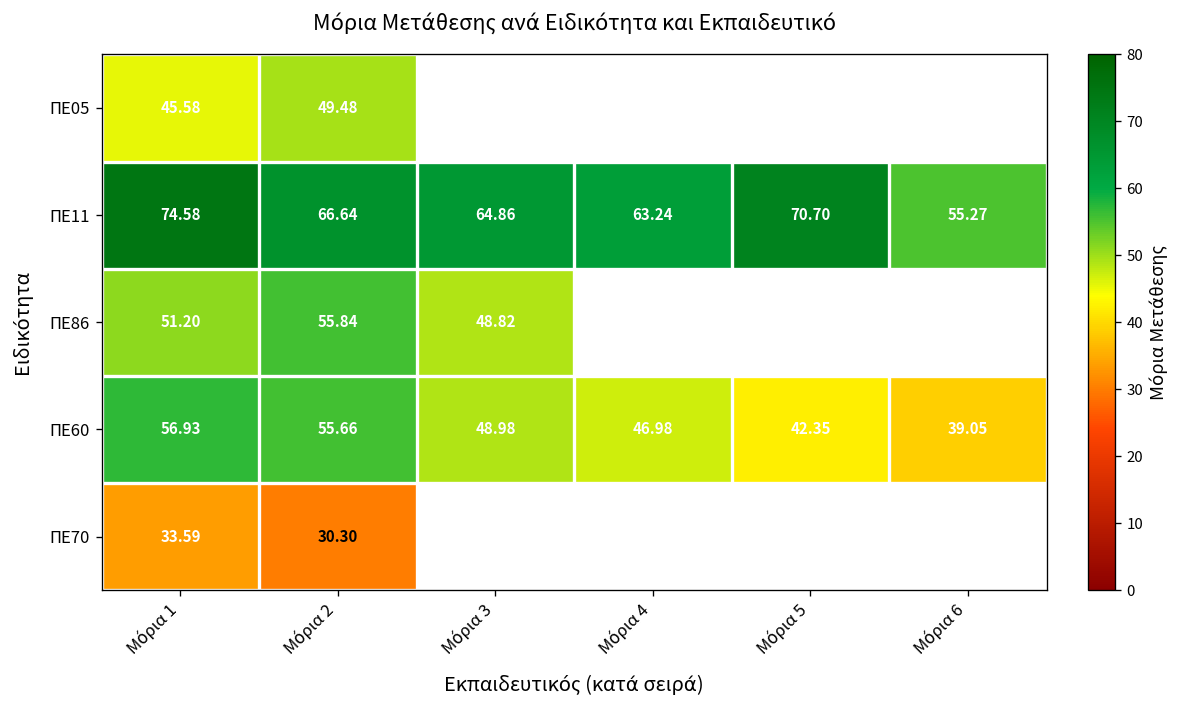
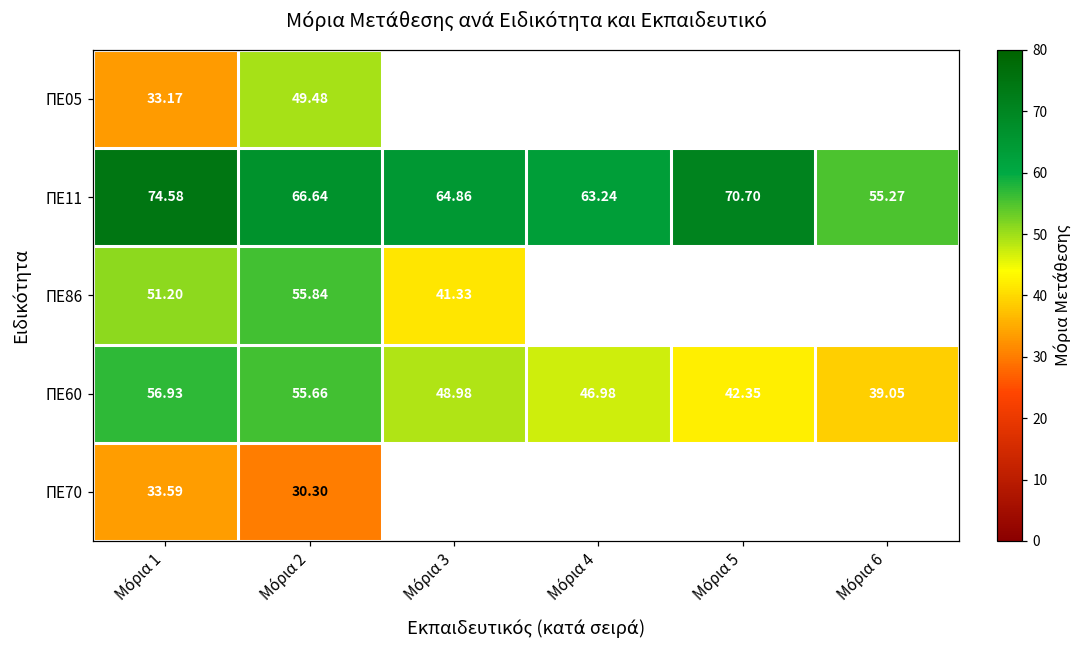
  {
    "ΠΕ05": {
-     "Μόρια 1": 45.58,
+     "Μόρια 1": 33.17,
      "Μόρια 2": 49.48
    },
    "ΠΕ11": {
      "Μόρια 1": 74.58,
      "Μόρια 2": 66.64,
      "Μόρια 3": 64.86,
      "Μόρια 4": 63.24,
      "Μόρια 5": 70.70,
      "Μόρια 6": 55.27
    },
    "ΠΕ86": {
      "Μόρια 1": 51.20,
      "Μόρια 2": 55.84,
-     "Μόρια 3": 48.82
+     "Μόρια 3": 41.33
    },
    "ΠΕ60": {
      "Μόρια 1": 56.93,
      "Μόρια 2": 55.66,
      "Μόρια 3": 48.98,
      "Μόρια 4": 46.98,
      "Μόρια 5": 42.35,
      "Μόρια 6": 39.05
    },
    "ΠΕ70": {
      "Μόρια 1": 33.59,
      "Μόρια 2": 30.30
    }
  }
